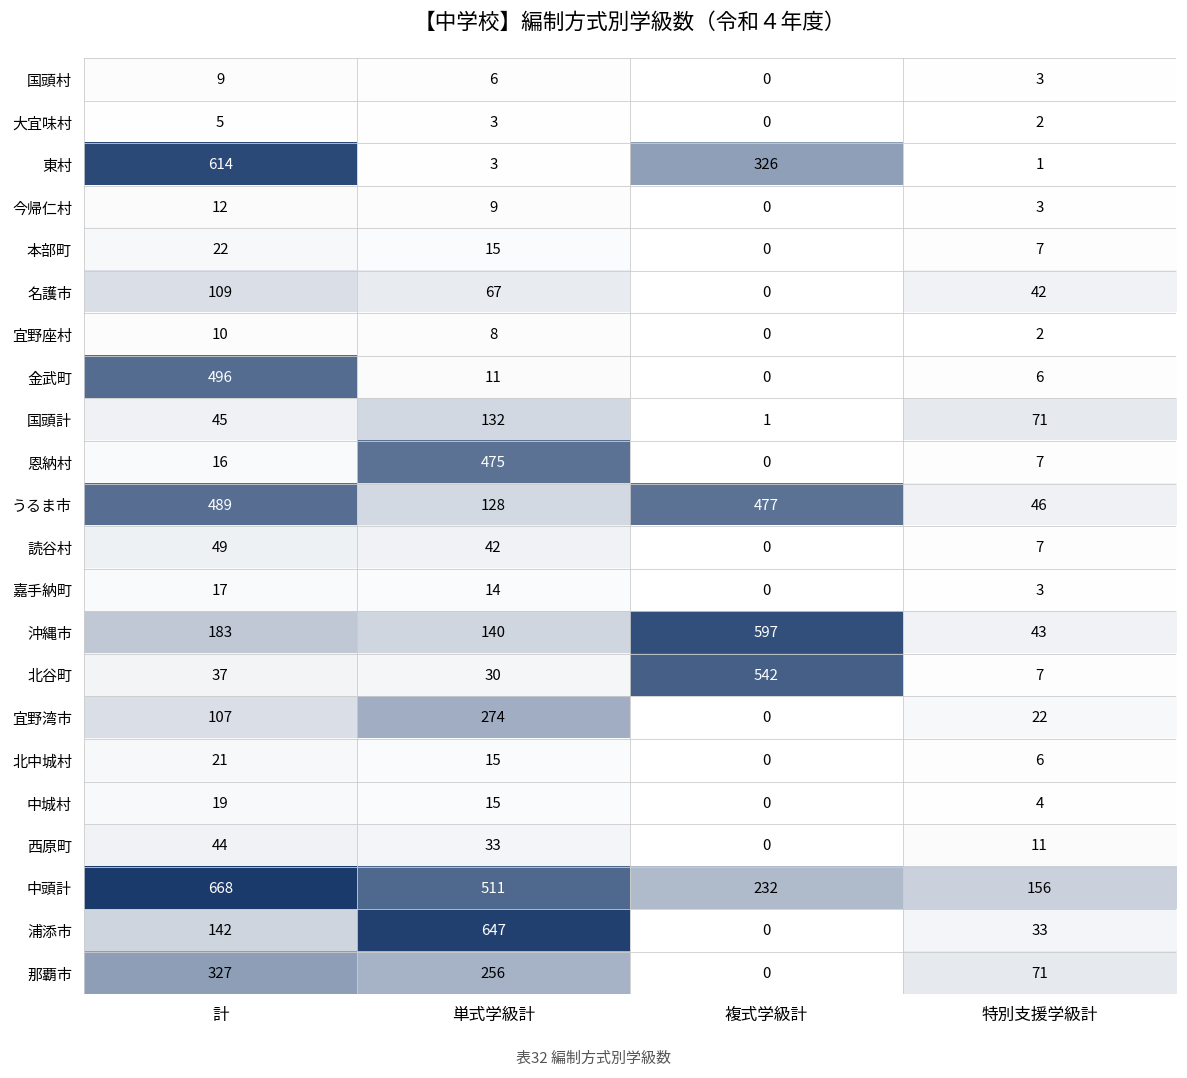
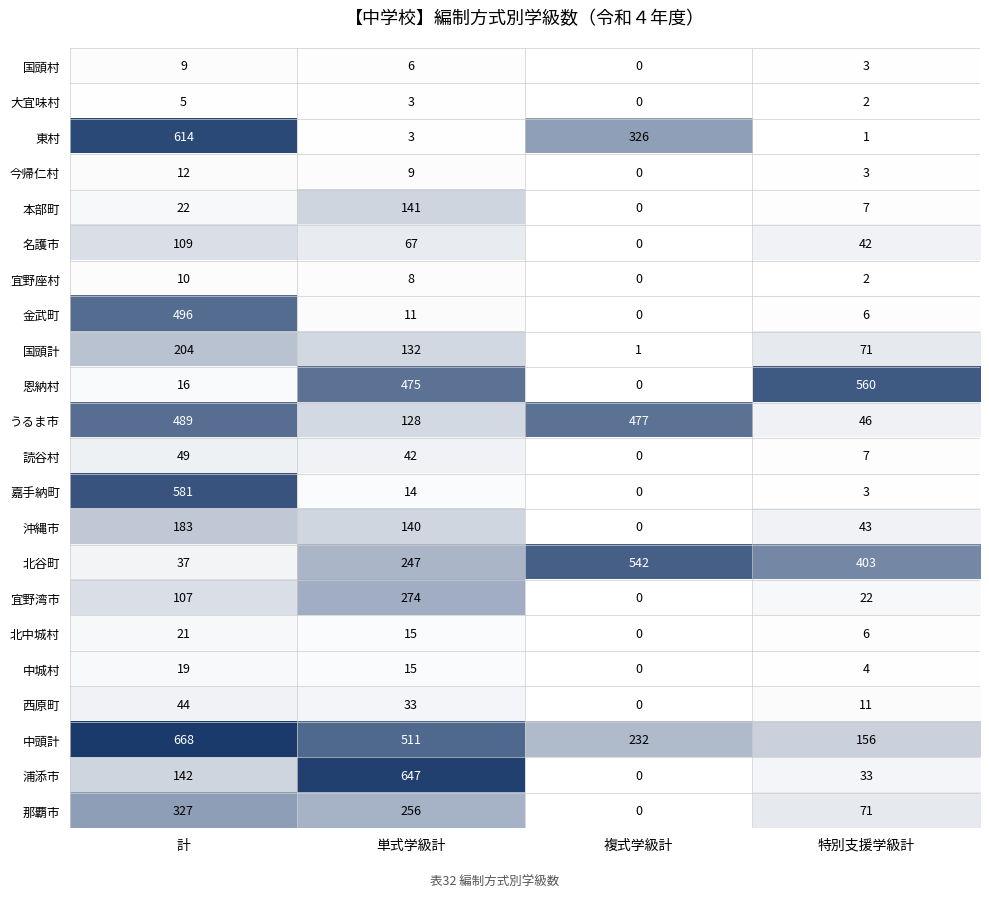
  {
    "国頭村": {
      "計": 9,
      "単式学級計": 6,
      "複式学級計": 0,
      "特別支援学級計": 3
    },
    "大宜味村": {
      "計": 5,
      "単式学級計": 3,
      "複式学級計": 0,
      "特別支援学級計": 2
    },
    "東村": {
      "計": 614,
      "単式学級計": 3,
      "複式学級計": 326,
      "特別支援学級計": 1
    },
    "今帰仁村": {
      "計": 12,
      "単式学級計": 9,
      "複式学級計": 0,
      "特別支援学級計": 3
    },
    "本部町": {
      "計": 22,
-     "単式学級計": 15,
+     "単式学級計": 141,
      "複式学級計": 0,
      "特別支援学級計": 7
    },
    "名護市": {
      "計": 109,
      "単式学級計": 67,
      "複式学級計": 0,
      "特別支援学級計": 42
    },
    "宜野座村": {
      "計": 10,
      "単式学級計": 8,
      "複式学級計": 0,
      "特別支援学級計": 2
    },
    "金武町": {
      "計": 496,
      "単式学級計": 11,
      "複式学級計": 0,
      "特別支援学級計": 6
    },
    "国頭計": {
-     "計": 45,
+     "計": 204,
      "単式学級計": 132,
      "複式学級計": 1,
      "特別支援学級計": 71
    },
    "恩納村": {
      "計": 16,
      "単式学級計": 475,
      "複式学級計": 0,
-     "特別支援学級計": 7
+     "特別支援学級計": 560
    },
    "うるま市": {
      "計": 489,
      "単式学級計": 128,
      "複式学級計": 477,
      "特別支援学級計": 46
    },
    "読谷村": {
      "計": 49,
      "単式学級計": 42,
      "複式学級計": 0,
      "特別支援学級計": 7
    },
    "嘉手納町": {
-     "計": 17,
+     "計": 581,
      "単式学級計": 14,
      "複式学級計": 0,
      "特別支援学級計": 3
    },
    "沖縄市": {
      "計": 183,
      "単式学級計": 140,
-     "複式学級計": 597,
+     "複式学級計": 0,
      "特別支援学級計": 43
    },
    "北谷町": {
      "計": 37,
-     "単式学級計": 30,
+     "単式学級計": 247,
      "複式学級計": 542,
-     "特別支援学級計": 7
+     "特別支援学級計": 403
    },
    "宜野湾市": {
      "計": 107,
      "単式学級計": 274,
      "複式学級計": 0,
      "特別支援学級計": 22
    },
    "北中城村": {
      "計": 21,
      "単式学級計": 15,
      "複式学級計": 0,
      "特別支援学級計": 6
    },
    "中城村": {
      "計": 19,
      "単式学級計": 15,
      "複式学級計": 0,
      "特別支援学級計": 4
    },
    "西原町": {
      "計": 44,
      "単式学級計": 33,
      "複式学級計": 0,
      "特別支援学級計": 11
    },
    "中頭計": {
      "計": 668,
      "単式学級計": 511,
      "複式学級計": 232,
      "特別支援学級計": 156
    },
    "浦添市": {
      "計": 142,
      "単式学級計": 647,
      "複式学級計": 0,
      "特別支援学級計": 33
    },
    "那覇市": {
      "計": 327,
      "単式学級計": 256,
      "複式学級計": 0,
      "特別支援学級計": 71
    }
  }
